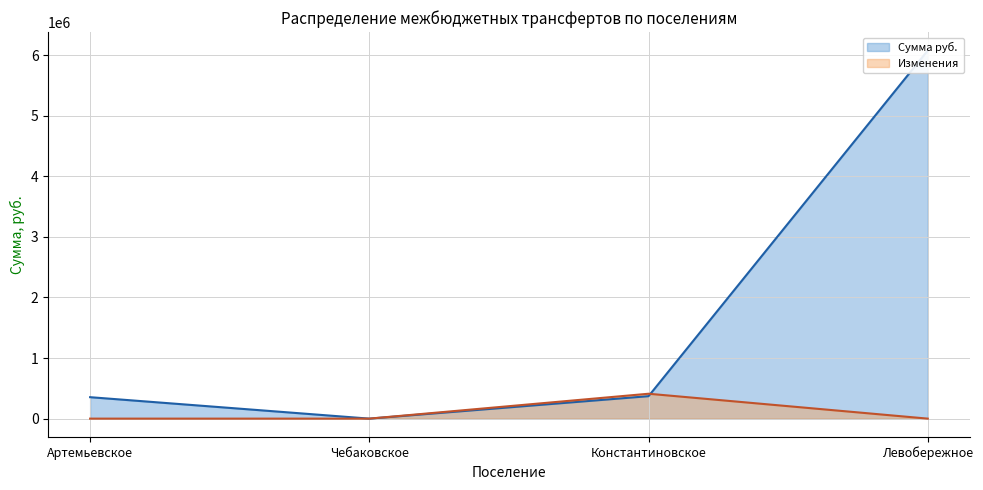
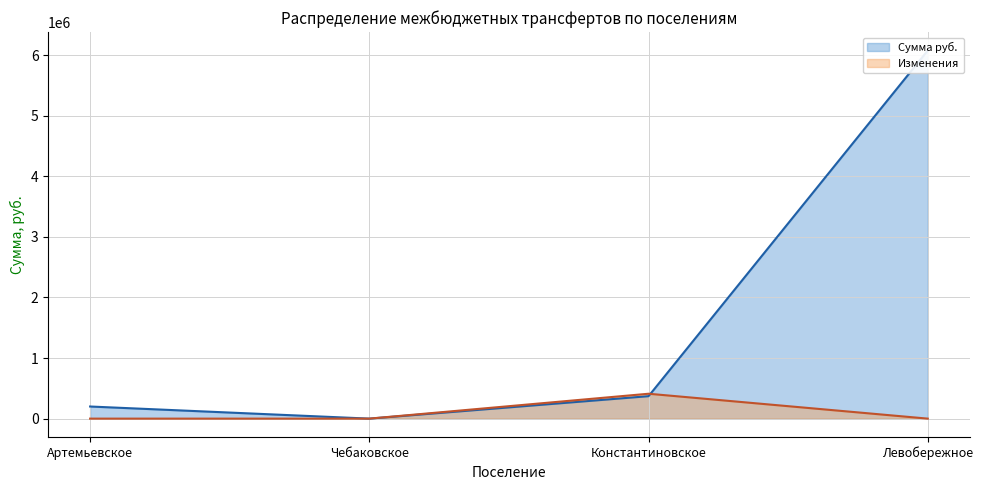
  {
    "Сумма руб.": {
-     "Артемьевское": 400000
+     "Артемьевское": 200000
    },
    "Изменения": {
      "Артемьевское": 0,
      "Левобережное": 0
    }
  }
